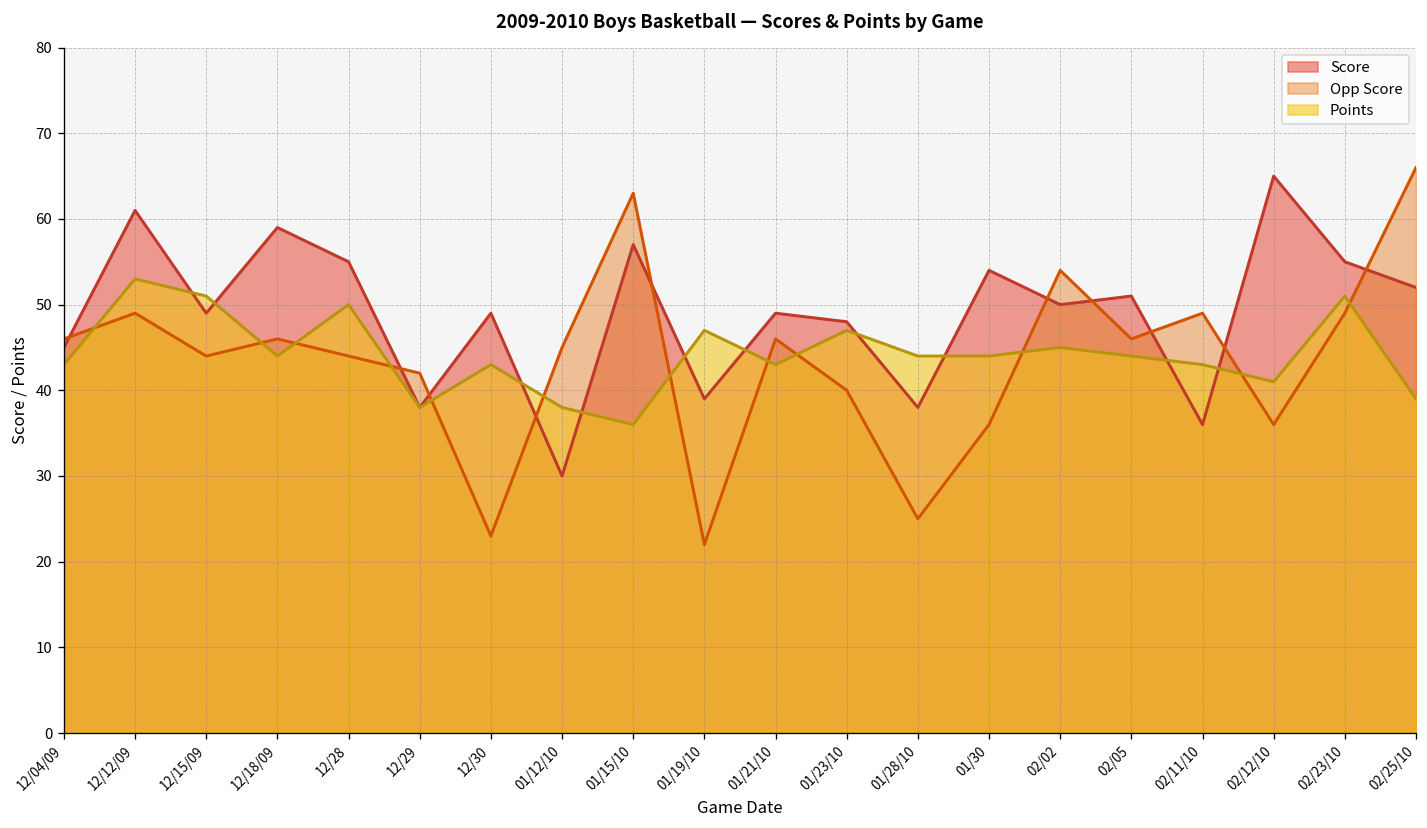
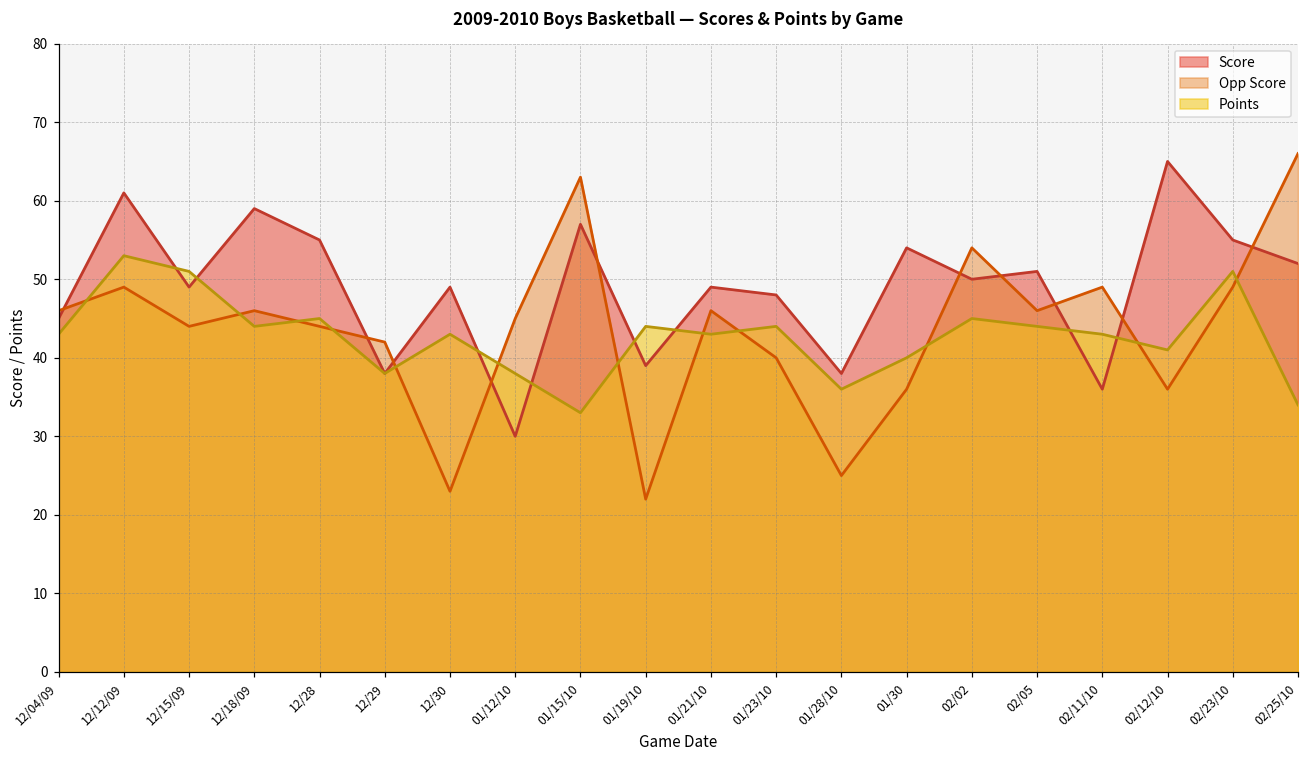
  {
    "Points": {
      "12/04/09": 43,
      "12/12/09": 53,
      "12/15/09": 51,
      "12/18/09": 44,
-     "12/28": 50,
+     "12/28": 45,
      "12/30": 43,
      "01/12/10": 38,
-     "01/15/10": 36,
-     "01/19/10": 47,
+     "01/15/10": 33,
+     "01/19/10": 44,
      "01/21/10": 43,
-     "01/23/10": 47,
-     "01/28/10": 44,
-     "01/30": 44,
+     "01/23/10": 44,
+     "01/28/10": 36,
+     "01/30": 40,
      "02/02": 45,
      "02/05": 44,
      "02/11/10": 43,
      "02/12/10": 41,
      "02/23/10": 51,
-     "02/25/10": 39
+     "02/25/10": 34
    }
  }
